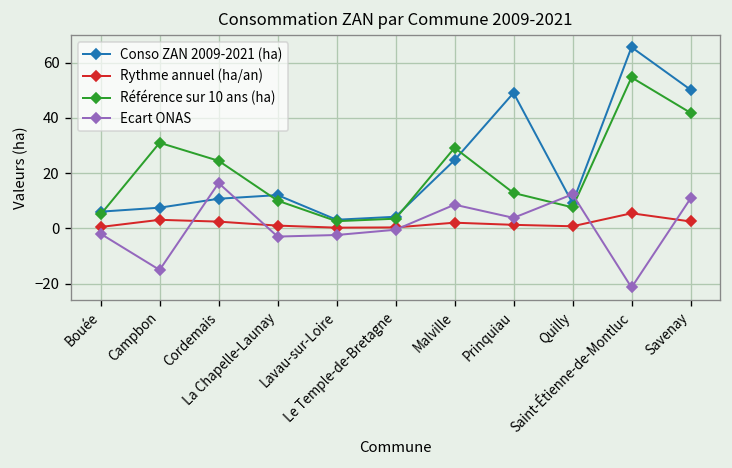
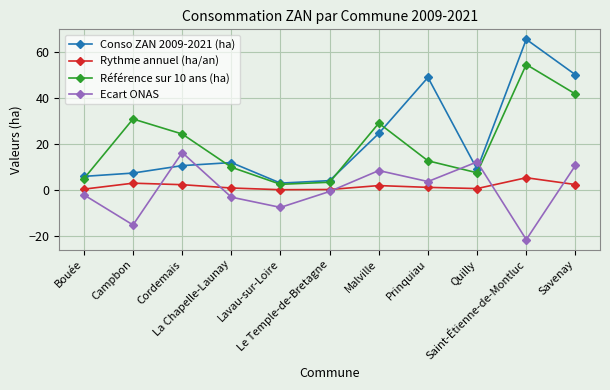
  {
    "Conso ZAN 2009-2021 (ha)": {
      "Campbon": 7,
      "Cordemais": 11,
      "La Chapelle-Launay": 12,
      "Malville": 25,
      "Prinquiau": 49,
      "Quilly": 9,
      "Saint-Étienne-de-Montluc": 66,
      "Savenay": 50
    },
    "Rythme annuel (ha/an)": {
      "Bouée": 1,
      "Campbon": 3,
      "Cordemais": 2,
      "La Chapelle-Launay": 1,
      "Lavau-sur-Loire": 0,
      "Malville": 2,
      "Prinquiau": 1,
      "Quilly": 1,
      "Saint-Étienne-de-Montluc": 5,
      "Savenay": 3
    },
    "Référence sur 10 ans (ha)": {
      "Campbon": 31,
      "Cordemais": 24,
      "La Chapelle-Launay": 10,
      "Malville": 29,
      "Prinquiau": 13,
      "Quilly": 8,
      "Saint-Étienne-de-Montluc": 55,
      "Savenay": 42
    },
    "Ecart ONAS": {
      "Bouée": -2,
      "Campbon": -15,
      "Cordemais": 16,
      "La Chapelle-Launay": -3,
-     "Lavau-sur-Loire": -2,
+     "Lavau-sur-Loire": -7,
      "Malville": 9,
      "Prinquiau": 4,
      "Quilly": 12,
      "Saint-Étienne-de-Montluc": -21,
      "Savenay": 11
    }
  }
